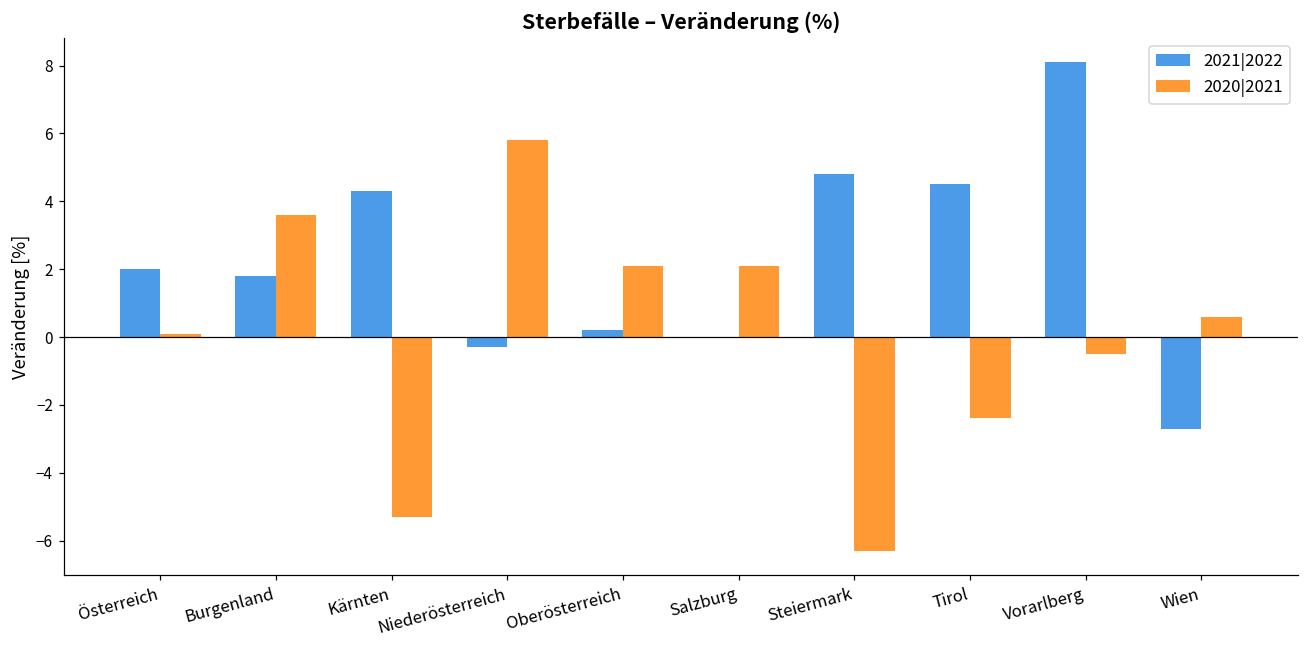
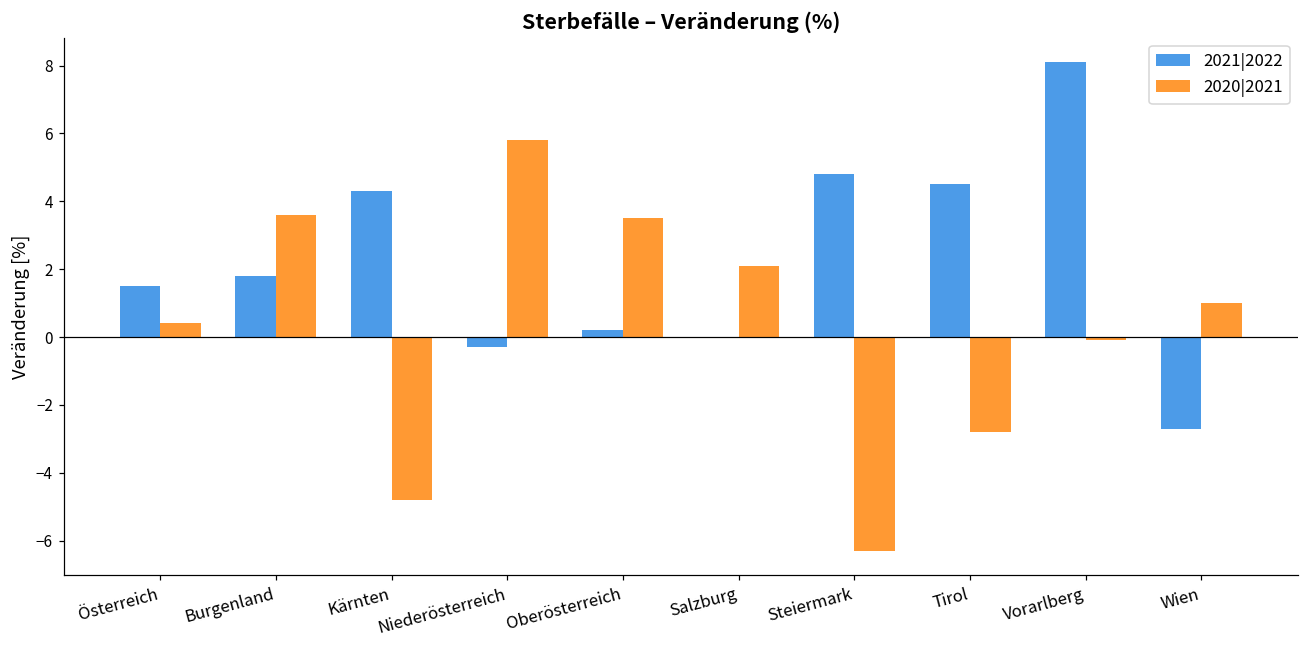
  {
    "2021|2022": {
-     "Österreich": 2.0,
+     "Österreich": 1.5,
      "Burgenland": 1.8,
      "Kärnten": 4.3,
      "Niederösterreich": -0.3,
      "Oberösterreich": 0.2,
      "Salzburg": 0.0,
      "Steiermark": 4.8,
      "Tirol": 4.5,
      "Vorarlberg": 8.1,
      "Wien": -2.7
    },
    "2020|2021": {
-     "Österreich": 0.1,
+     "Österreich": 0.4,
      "Burgenland": 3.6,
-     "Kärnten": -5.3,
+     "Kärnten": -4.8,
      "Niederösterreich": 5.8,
-     "Oberösterreich": 2.1,
+     "Oberösterreich": 3.5,
      "Salzburg": 2.1,
      "Steiermark": -6.3,
-     "Tirol": -2.4,
-     "Vorarlberg": -0.5,
-     "Wien": 0.6
+     "Tirol": -2.8,
+     "Vorarlberg": -0.1,
+     "Wien": 1.0
    }
  }
